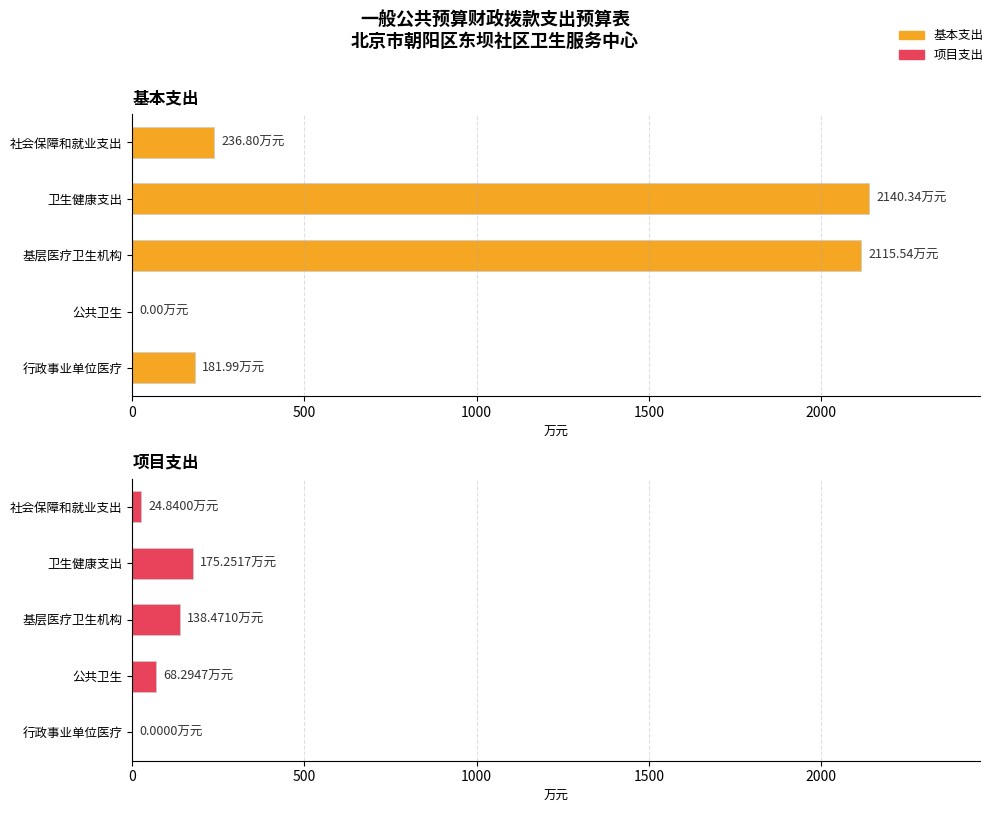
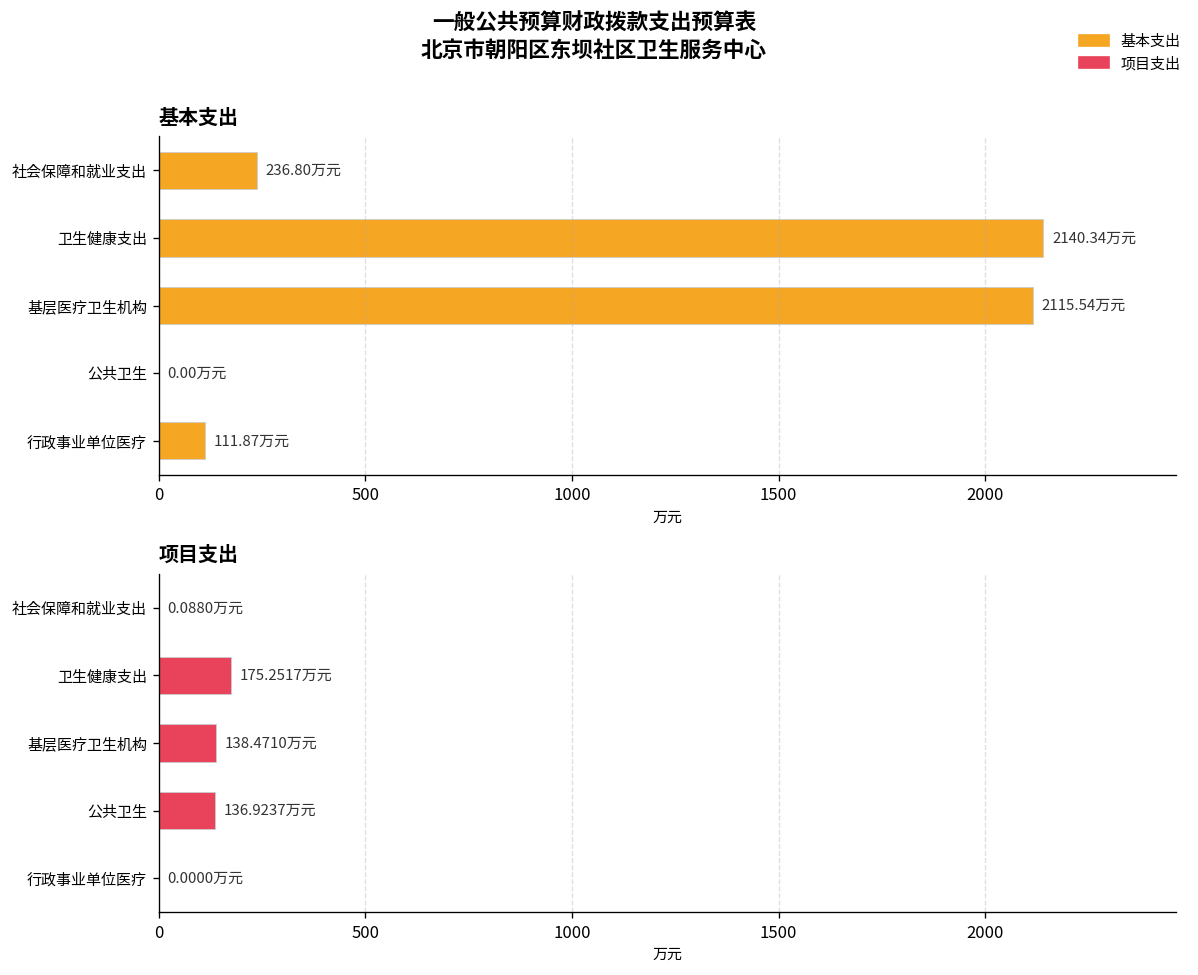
  {
    "基本支出": {
      "社会保障和就业支出": 236.80,
      "卫生健康支出": 2140.34,
      "基层医疗卫生机构": 2115.54,
      "公共卫生": 0.00,
-     "行政事业单位医疗": 181.99
+     "行政事业单位医疗": 111.87
    },
    "项目支出": {
-     "社会保障和就业支出": 24.8400,
+     "社会保障和就业支出": 0.0880,
      "卫生健康支出": 175.2517,
      "基层医疗卫生机构": 138.4710,
-     "公共卫生": 68.2947,
+     "公共卫生": 136.9237,
      "行政事业单位医疗": 0.0000
    }
  }
